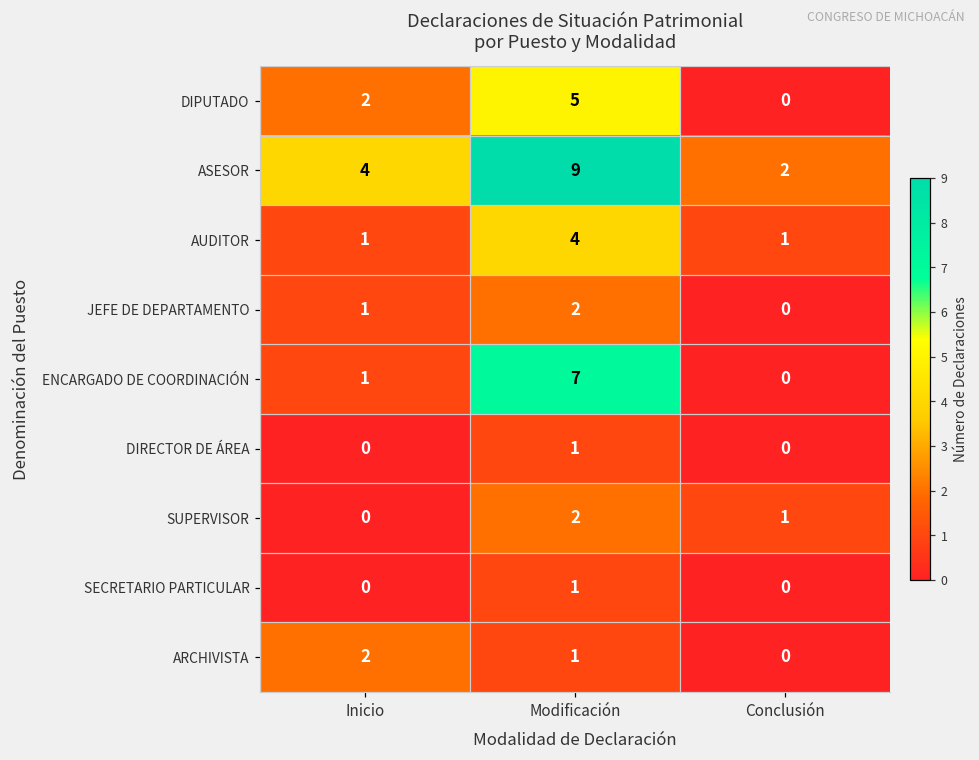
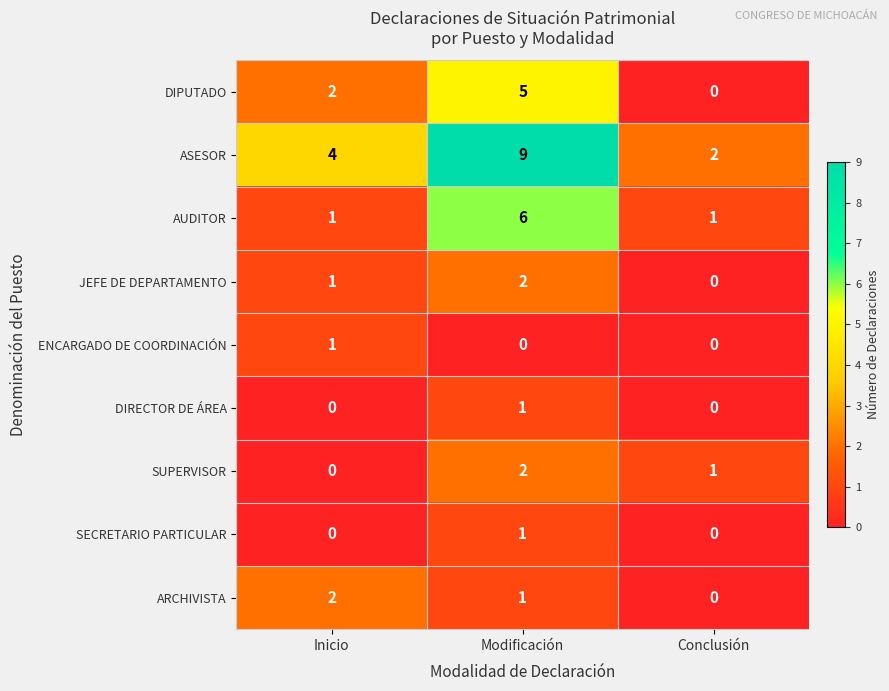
  {
    "DIPUTADO": {
      "Inicio": 2,
      "Modificación": 5,
      "Conclusión": 0
    },
    "ASESOR": {
      "Inicio": 4,
      "Modificación": 9,
      "Conclusión": 2
    },
    "AUDITOR": {
      "Inicio": 1,
-     "Modificación": 4,
+     "Modificación": 6,
      "Conclusión": 1
    },
    "JEFE DE DEPARTAMENTO": {
      "Inicio": 1,
      "Modificación": 2,
      "Conclusión": 0
    },
    "ENCARGADO DE COORDINACIÓN": {
      "Inicio": 1,
-     "Modificación": 7,
+     "Modificación": 0,
      "Conclusión": 0
    },
    "DIRECTOR DE ÁREA": {
      "Inicio": 0,
      "Modificación": 1,
      "Conclusión": 0
    },
    "SUPERVISOR": {
      "Inicio": 0,
      "Modificación": 2,
      "Conclusión": 1
    },
    "SECRETARIO PARTICULAR": {
      "Inicio": 0,
      "Modificación": 1,
      "Conclusión": 0
    },
    "ARCHIVISTA": {
      "Inicio": 2,
      "Modificación": 1,
      "Conclusión": 0
    }
  }
